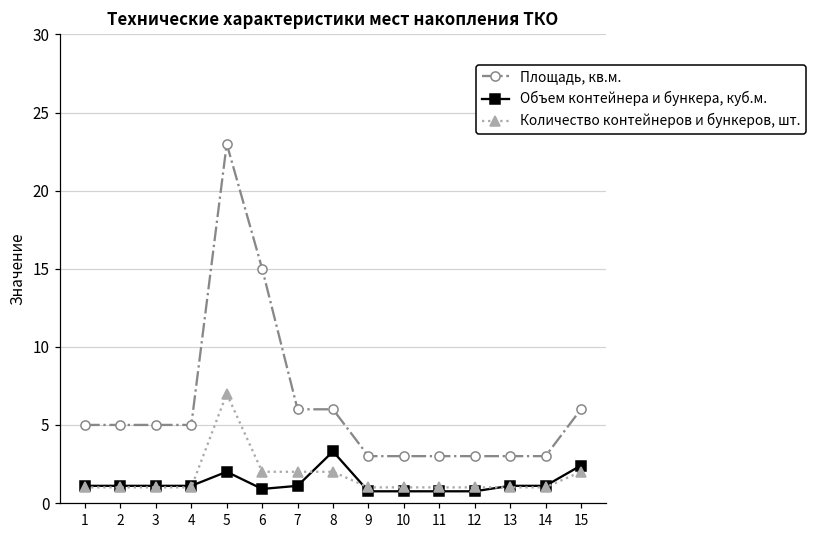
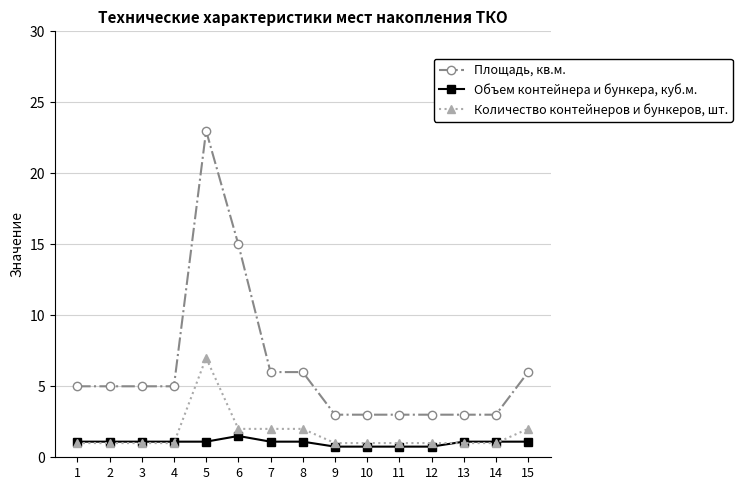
  {
    "Объем контейнера и бункера, куб.м.": {
-     "5": 2.0,
-     "6": 0.9,
+     "5": 1.1,
+     "6": 1.5,
      "7": 1.1,
-     "8": 3.3,
+     "8": 1.1,
      "9": 0.8,
      "10": 0.8,
      "11": 0.8,
      "12": 0.8,
-     "15": 2.4
+     "15": 1.1
    }
  }
